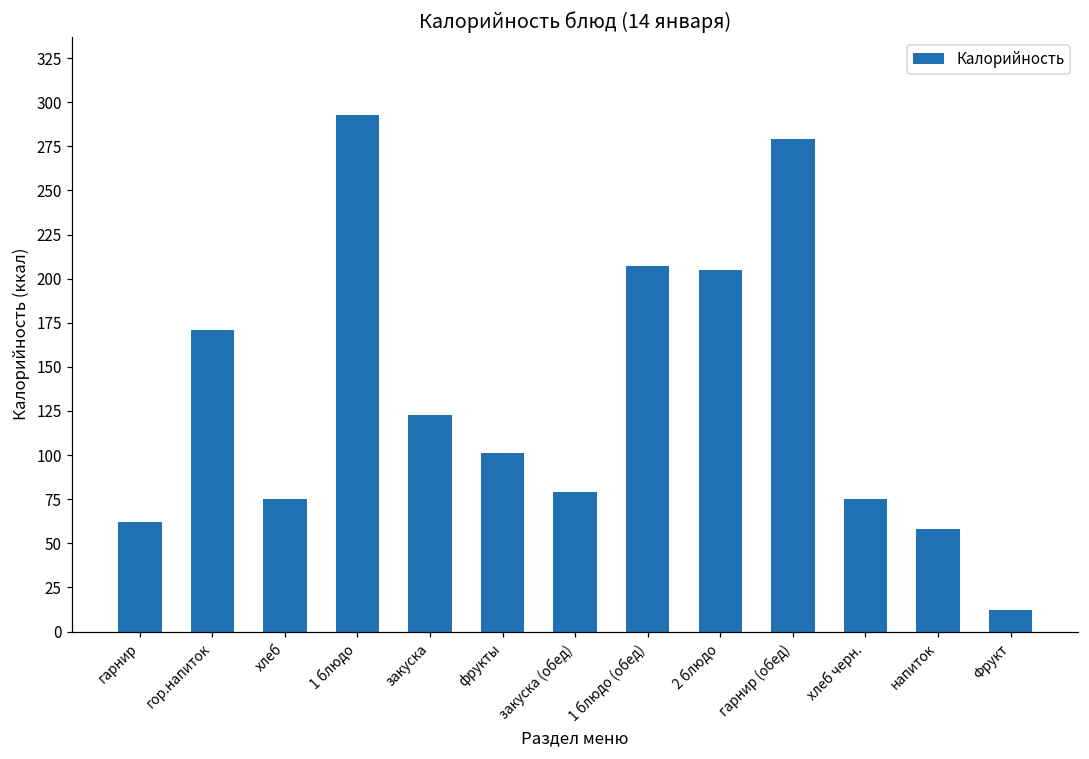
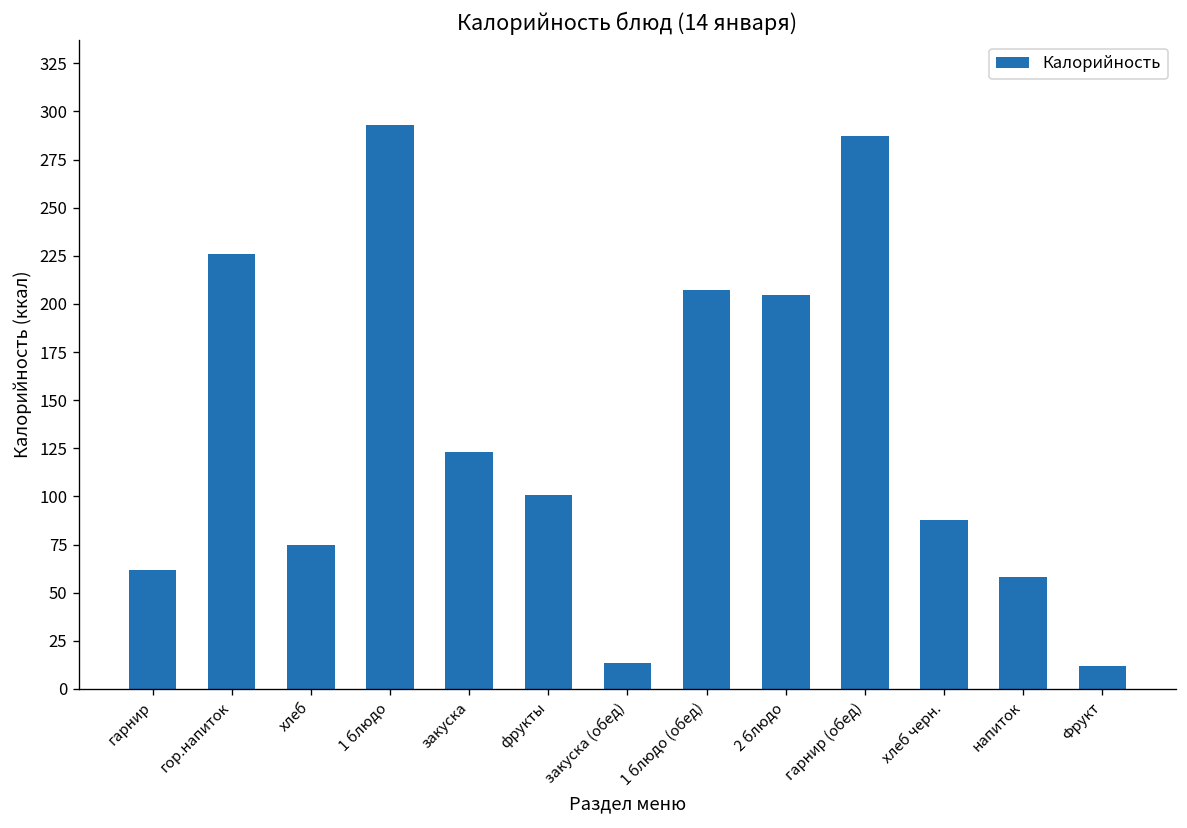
  {
    "гарнир": 62,
-   "гор.напиток": 171,
+   "гор.напиток": 226,
    "хлеб": 75,
    "1 блюдо": 293,
    "закуска": 123,
    "фрукты": 101,
-   "закуска (обед)": 79,
+   "закуска (обед)": 13,
    "1 блюдо (обед)": 207,
    "2 блюдо": 205,
-   "гарнир (обед)": 279,
-   "хлеб черн.": 75,
+   "гарнир (обед)": 287,
+   "хлеб черн.": 88,
    "напиток": 58,
    "Фрукт": 12
  }
